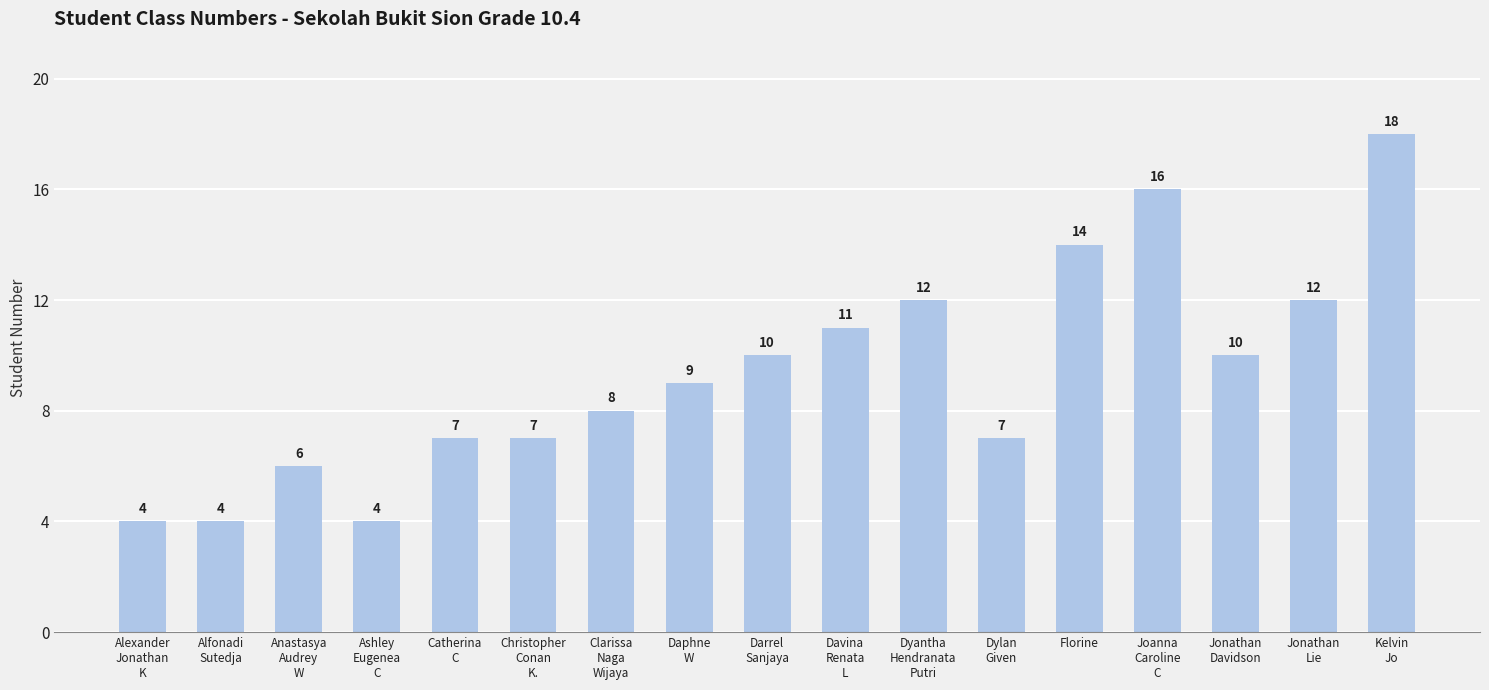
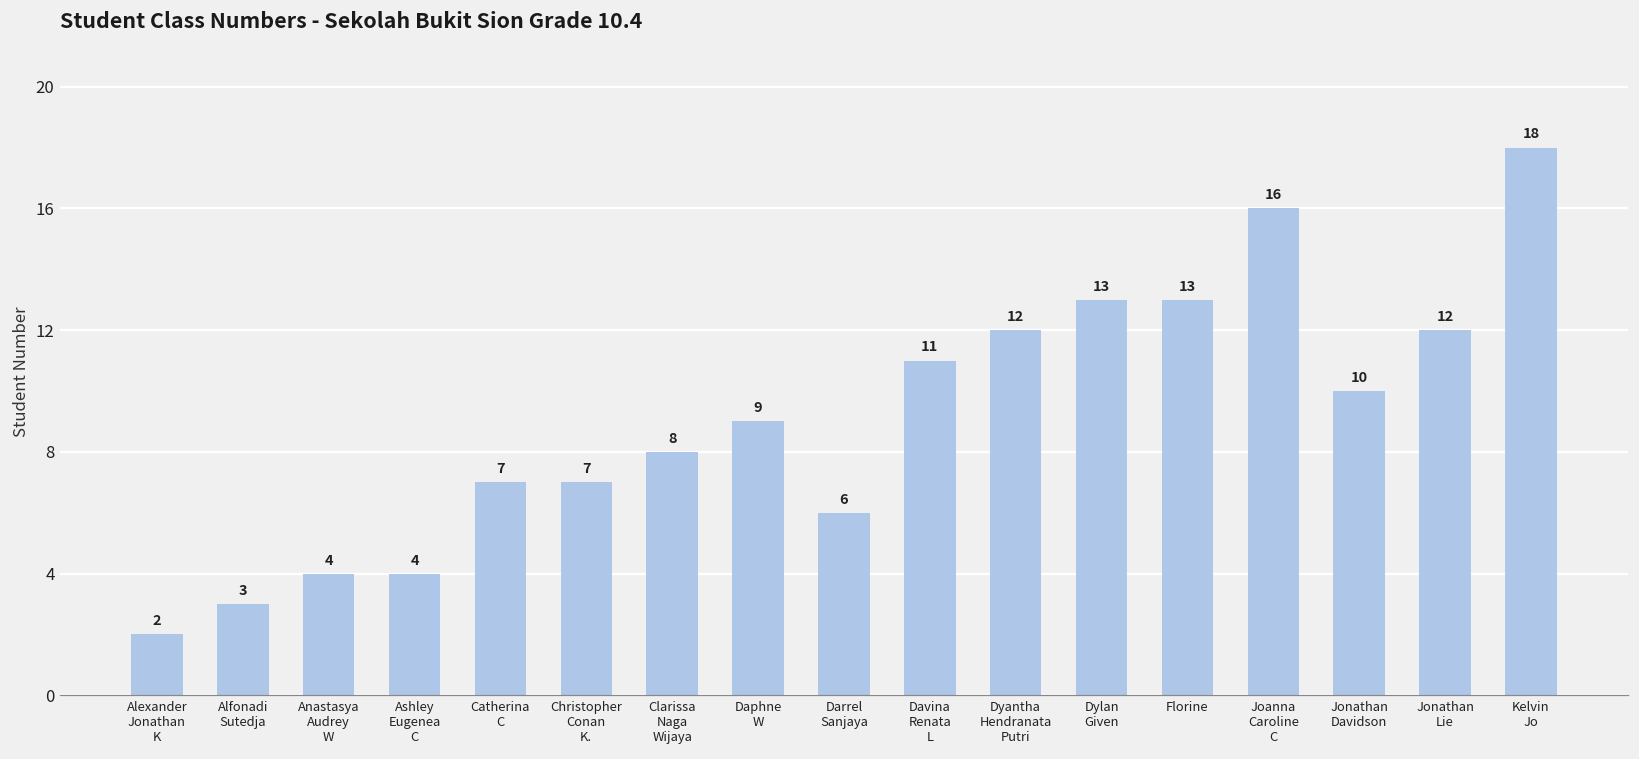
  {
-   "Alexander Jonathan K": 4,
-   "Alfonadi Sutedja": 4,
-   "Anastasya Audrey W": 6,
+   "Alexander Jonathan K": 2,
+   "Alfonadi Sutedja": 3,
+   "Anastasya Audrey W": 4,
    "Ashley Eugenea C": 4,
    "Catherina C": 7,
    "Christopher Conan K.": 7,
    "Clarissa Naga Wijaya": 8,
    "Daphne W": 9,
-   "Darrel Sanjaya": 10,
+   "Darrel Sanjaya": 6,
    "Davina Renata L": 11,
    "Dyantha Hendranata Putri": 12,
-   "Dylan Given": 7,
-   "Florine": 14,
+   "Dylan Given": 13,
+   "Florine": 13,
    "Joanna Caroline C": 16,
    "Jonathan Davidson": 10,
    "Jonathan Lie": 12,
    "Kelvin Jo": 18
  }
